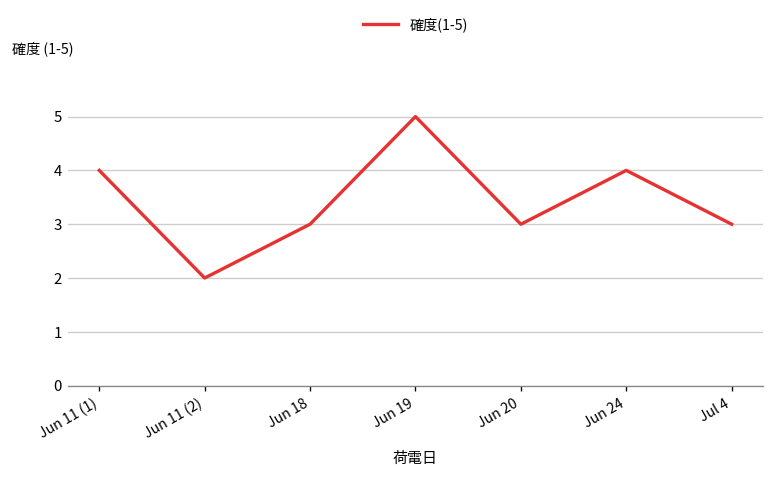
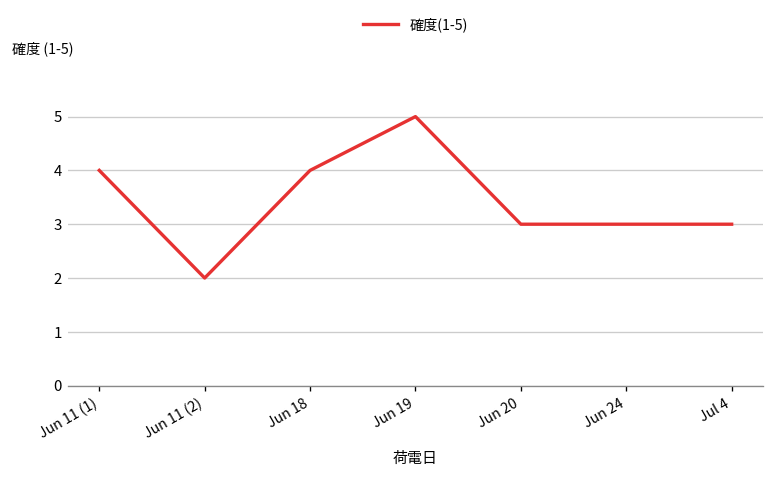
  {
    "Jun 11 (1)": 4,
    "Jun 11 (2)": 2,
-   "Jun 18": 3,
+   "Jun 18": 4,
    "Jun 19": 5,
    "Jun 20": 3,
-   "Jun 24": 4,
+   "Jun 24": 3,
    "Jul 4": 3
  }
